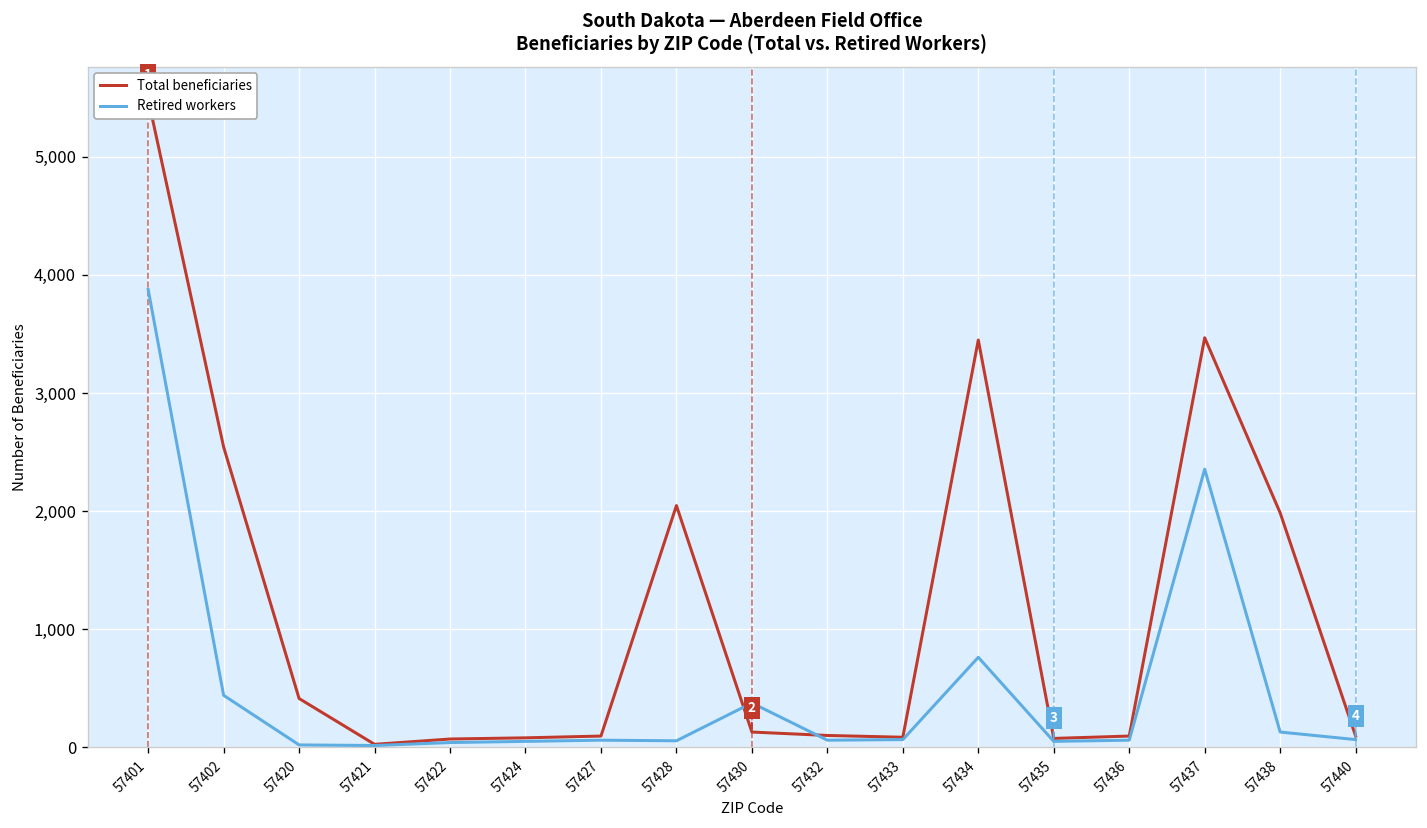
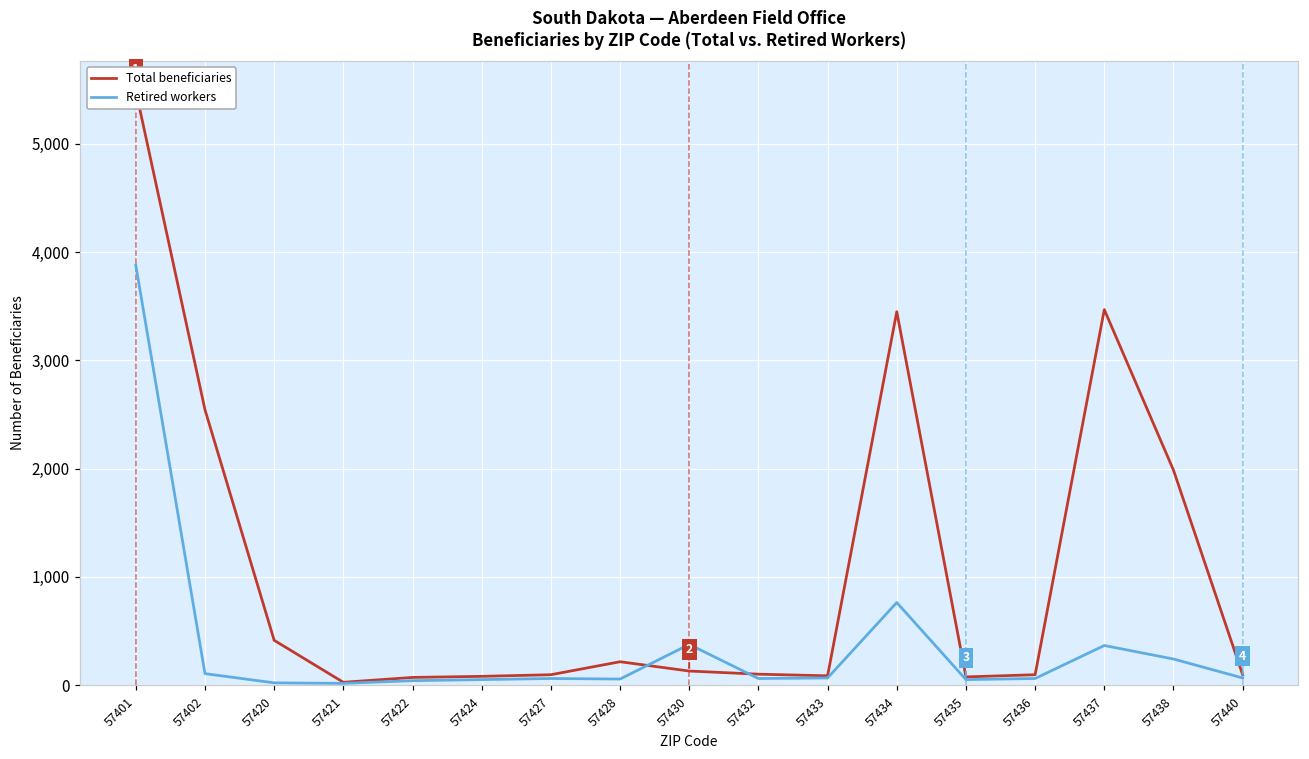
  {
    "Total beneficiaries": {
      "57402": "2,500",
      "57420": "400",
      "57422": "100",
      "57424": "100",
      "57427": "100",
-     "57428": "2,000",
+     "57428": "200",
      "57430": "100",
      "57432": "100",
      "57434": "3,400",
      "57436": "100",
      "57437": "3,500",
      "57438": "2,000"
    },
    "Retired workers": {
      "57401": "3,900",
-     "57402": "400",
+     "57402": "100",
      "57420": "0",
      "57422": "0",
      "57424": "100",
      "57427": "100",
      "57428": "100",
      "57432": "100",
      "57434": "800",
      "57436": "100",
-     "57437": "2,400",
-     "57438": "100",
+     "57437": "400",
+     "57438": "200",
      "57440": "100"
    }
  }
